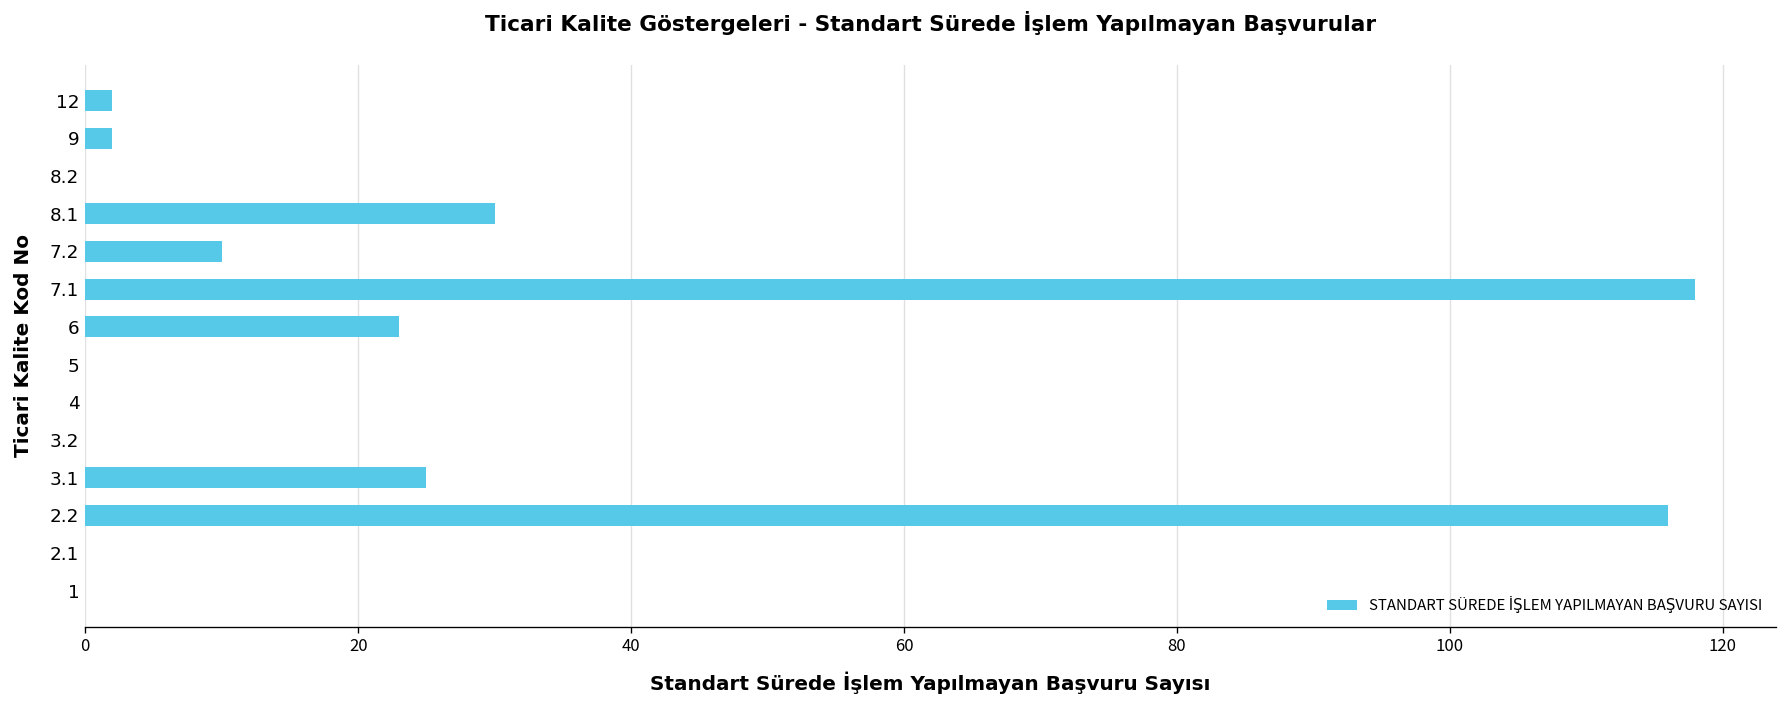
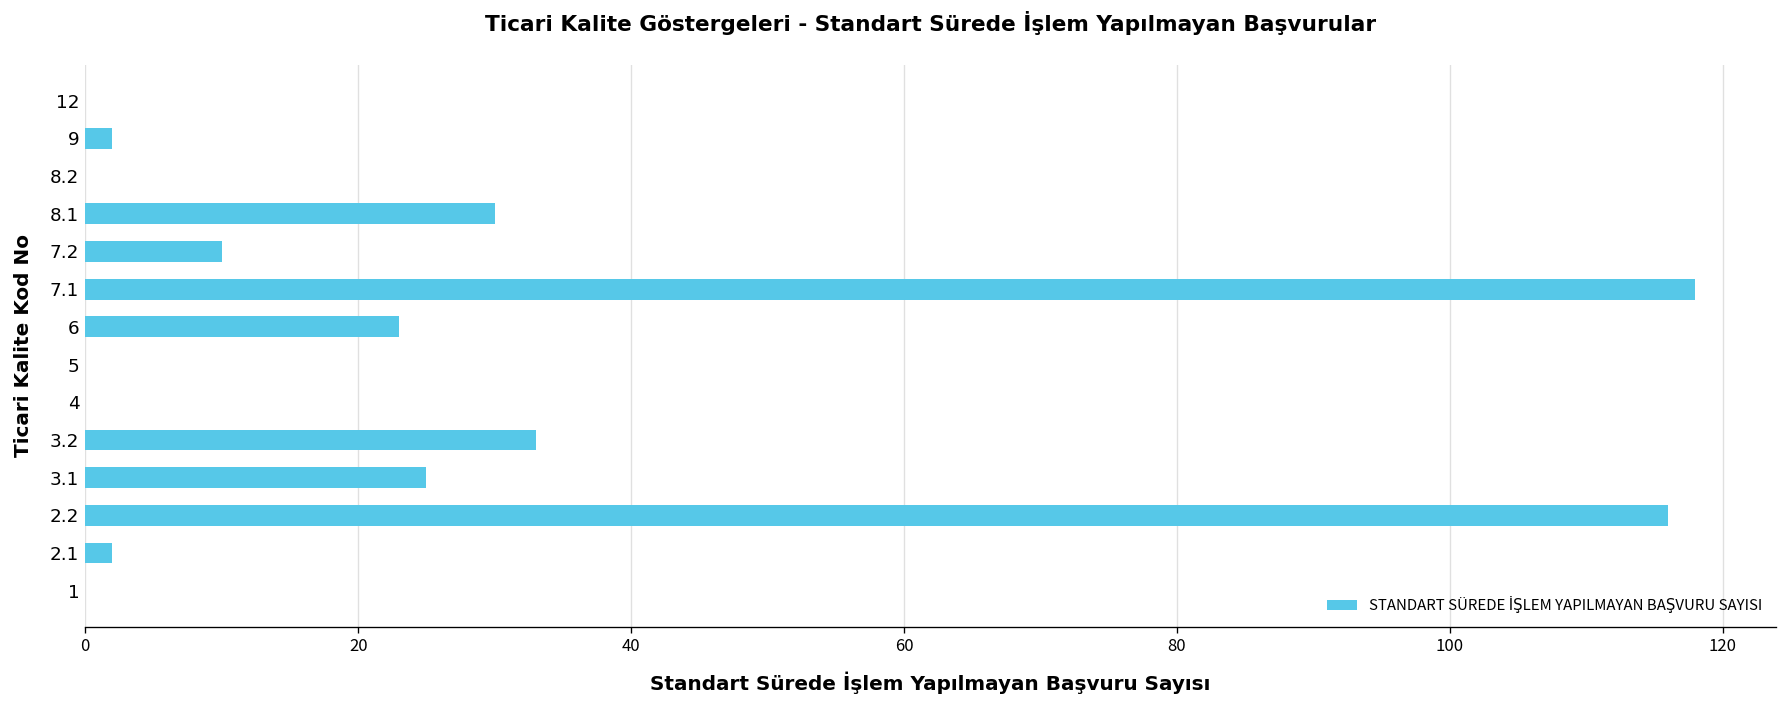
  {
-   "12": 2,
+   "12": 0,
    "9": 2,
    "8.2": 0,
    "8.1": 30,
    "7.2": 10,
    "7.1": 118,
    "6": 23,
    "5": 0,
    "4": 0,
-   "3.2": 0,
+   "3.2": 33,
    "3.1": 25,
    "2.2": 116,
-   "2.1": 0,
+   "2.1": 2,
    "1": 0
  }
